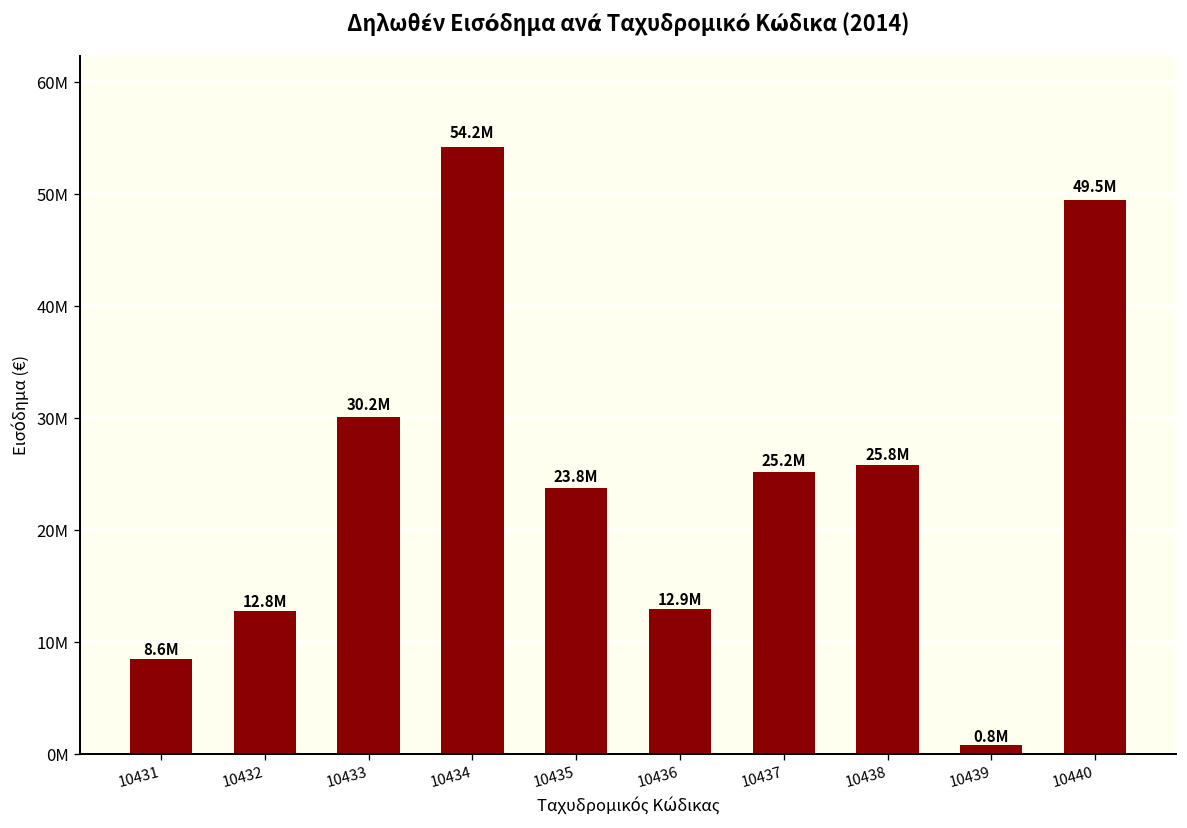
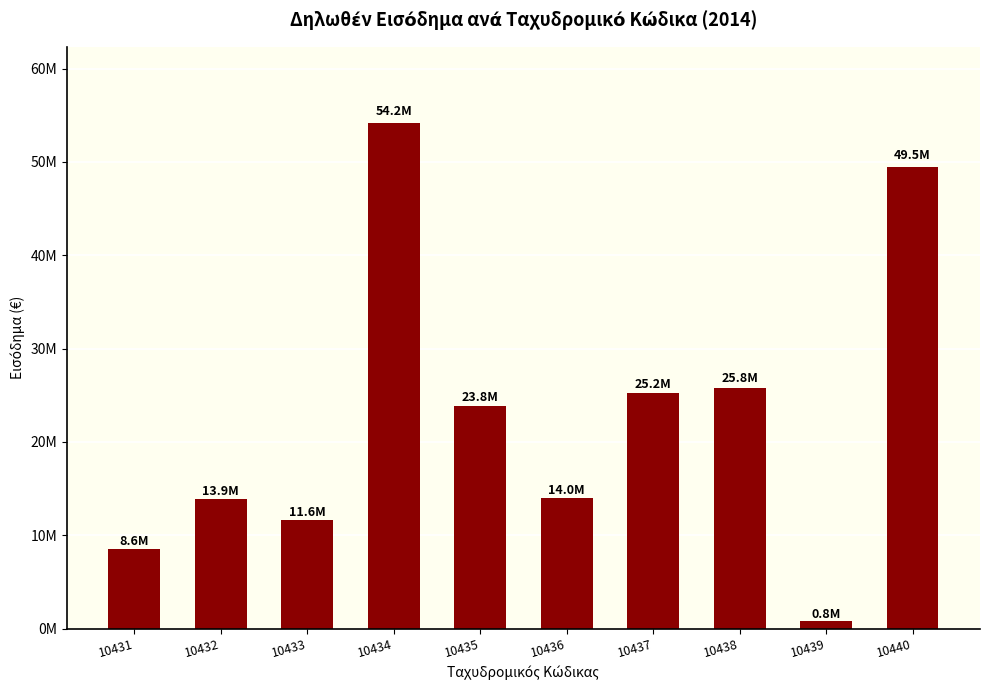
  {
    "10431": "8.6M",
-   "10432": "12.8M",
-   "10433": "30.2M",
+   "10432": "13.9M",
+   "10433": "11.6M",
    "10434": "54.2M",
    "10435": "23.8M",
-   "10436": "12.9M",
+   "10436": "14.0M",
    "10437": "25.2M",
    "10438": "25.8M",
    "10439": "0.8M",
    "10440": "49.5M"
  }
